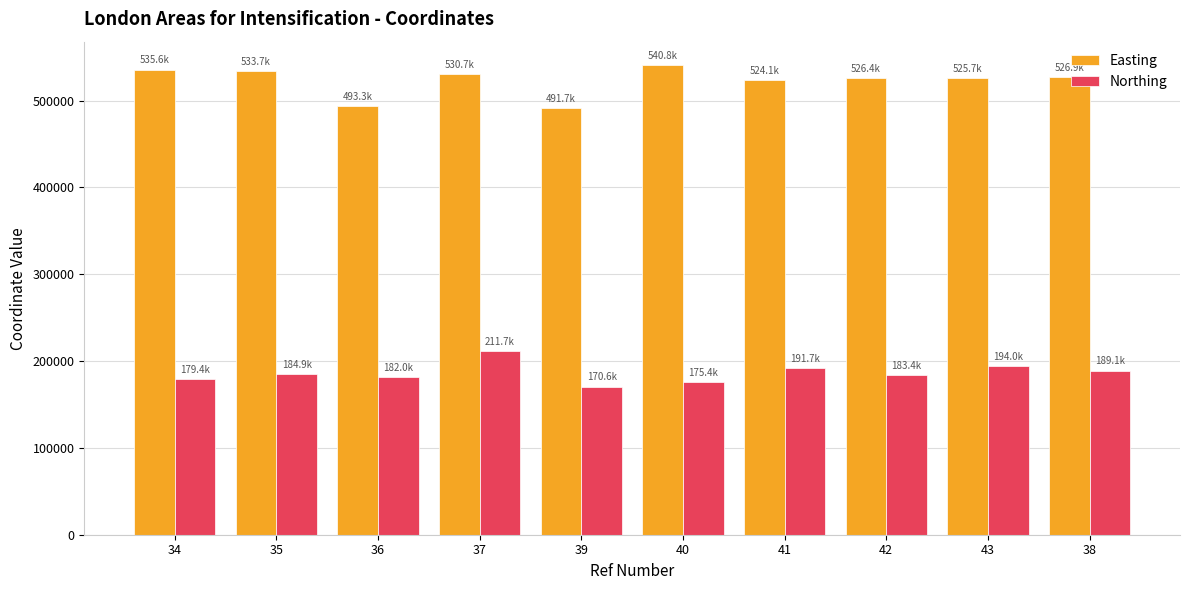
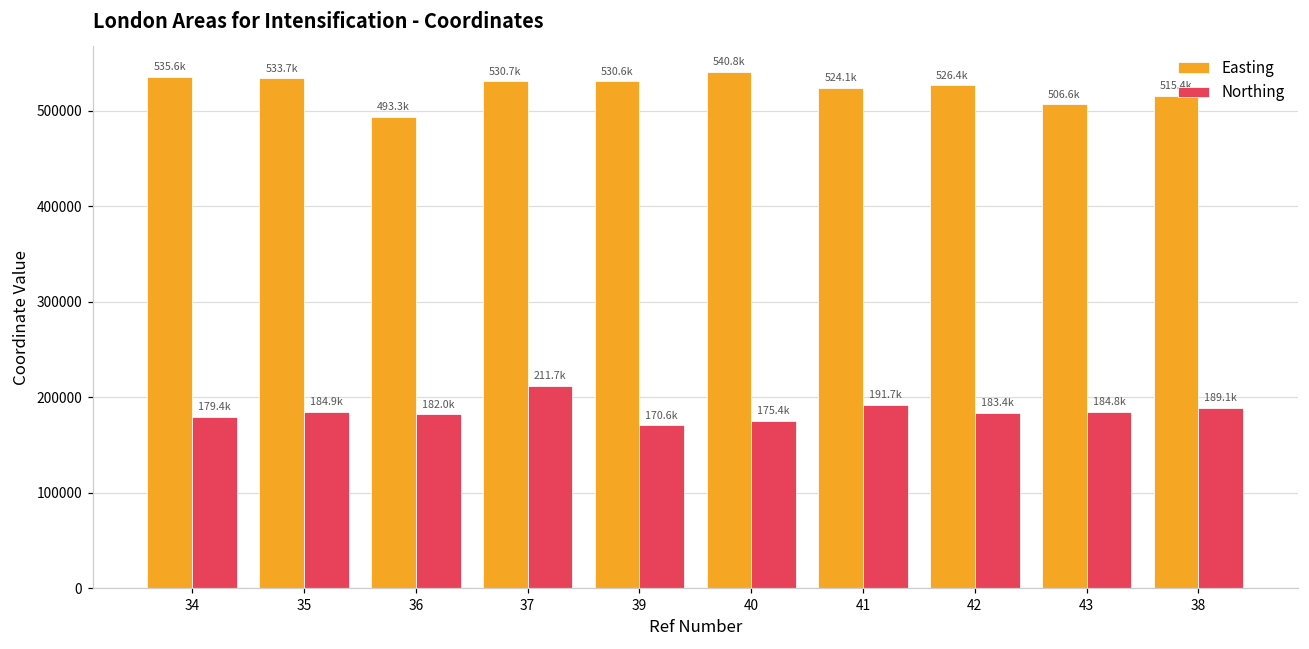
  {
    "Easting": {
      "34": "535.6k",
      "35": "533.7k",
      "36": "493.3k",
      "37": "530.7k",
-     "39": "491.7k",
+     "39": "530.6k",
      "40": "540.8k",
      "41": "524.1k",
      "42": "526.4k",
-     "43": "525.7k",
-     "38": "526.9k"
+     "43": "506.6k",
+     "38": "515.4k"
    },
    "Northing": {
      "34": "179.4k",
      "35": "184.9k",
      "36": "182.0k",
      "37": "211.7k",
      "39": "170.6k",
      "40": "175.4k",
      "41": "191.7k",
      "42": "183.4k",
-     "43": "194.0k",
+     "43": "184.8k",
      "38": "189.1k"
    }
  }
